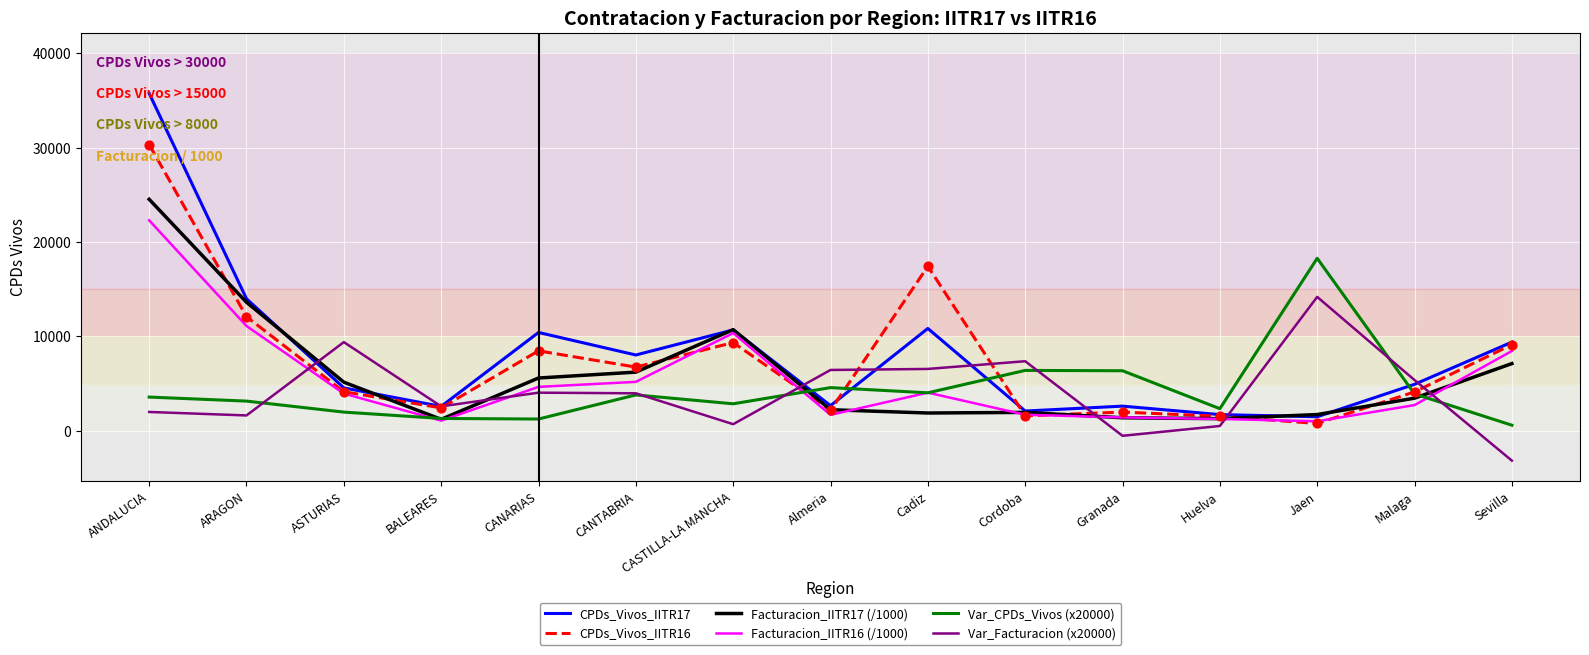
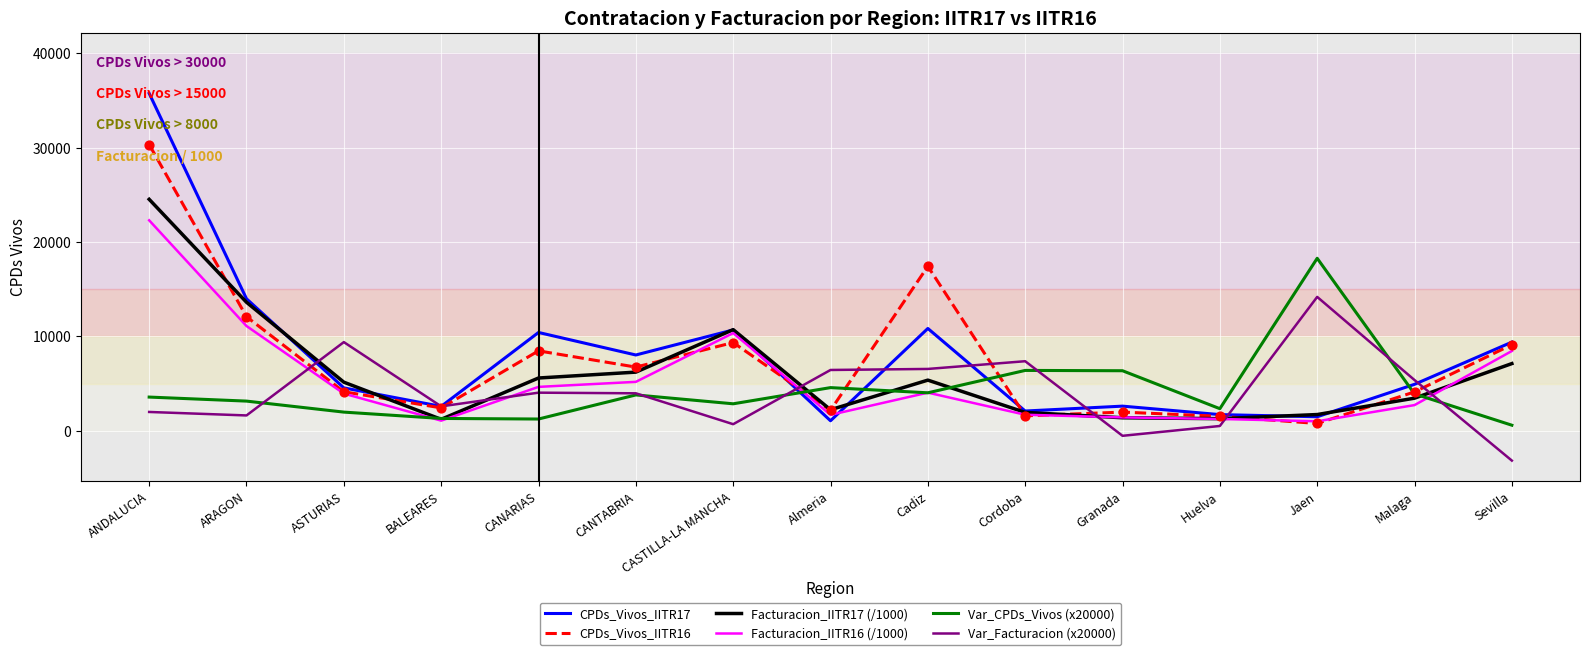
  {
    "CPDs_Vivos_IITR17": {
      "ARAGON": 14000,
      "ASTURIAS": 5000,
      "CANARIAS": 10000,
      "CANTABRIA": 8000,
-     "Almeria": 3000,
+     "Almeria": 1000,
      "Cadiz": 11000,
      "Granada": 3000,
      "Malaga": 5000
    },
    "CPDs_Vivos_IITR16": {
      "ARAGON": 12000,
      "CANARIAS": 8000,
      "CANTABRIA": 7000,
      "CASTILLA-LA MANCHA": 9000,
      "Cadiz": 17000,
      "Granada": 2000
    },
    "Facturacion_IITR17 (/1000)": {
      "ANDALUCIA": 25000,
      "ARAGON": 14000,
      "ASTURIAS": 5000,
      "CANARIAS": 6000,
      "CANTABRIA": 6000,
-     "Cadiz": 2000,
+     "Cadiz": 5000,
      "Malaga": 3000,
      "Sevilla": 7000
    },
    "Facturacion_IITR16 (/1000)": {
      "ANDALUCIA": 22000,
      "ARAGON": 11000,
      "CANARIAS": 5000,
      "CANTABRIA": 5000,
      "CASTILLA-LA MANCHA": 10000,
      "Almeria": 2000,
      "Malaga": 3000,
      "Sevilla": 8000
    },
    "Var_CPDs_Vivos (x20000)": {
      "ANDALUCIA": 4000,
      "ARAGON": 3000,
      "ASTURIAS": 2000,
      "CANARIAS": 1000,
      "CASTILLA-LA MANCHA": 3000,
      "Almeria": 5000,
      "Cordoba": 6000,
      "Granada": 6000,
      "Huelva": 2000,
      "Jaen": 18000,
      "Sevilla": 1000
    },
    "Var_Facturacion (x20000)": {
      "ANDALUCIA": 2000,
      "ARAGON": 2000,
      "ASTURIAS": 9000,
      "CANARIAS": 4000,
      "CASTILLA-LA MANCHA": 1000,
      "Almeria": 6000,
      "Cadiz": 7000,
      "Cordoba": 7000,
      "Granada": -1000,
      "Huelva": 1000,
      "Jaen": 14000,
      "Malaga": 5000,
      "Sevilla": -3000
    }
  }
